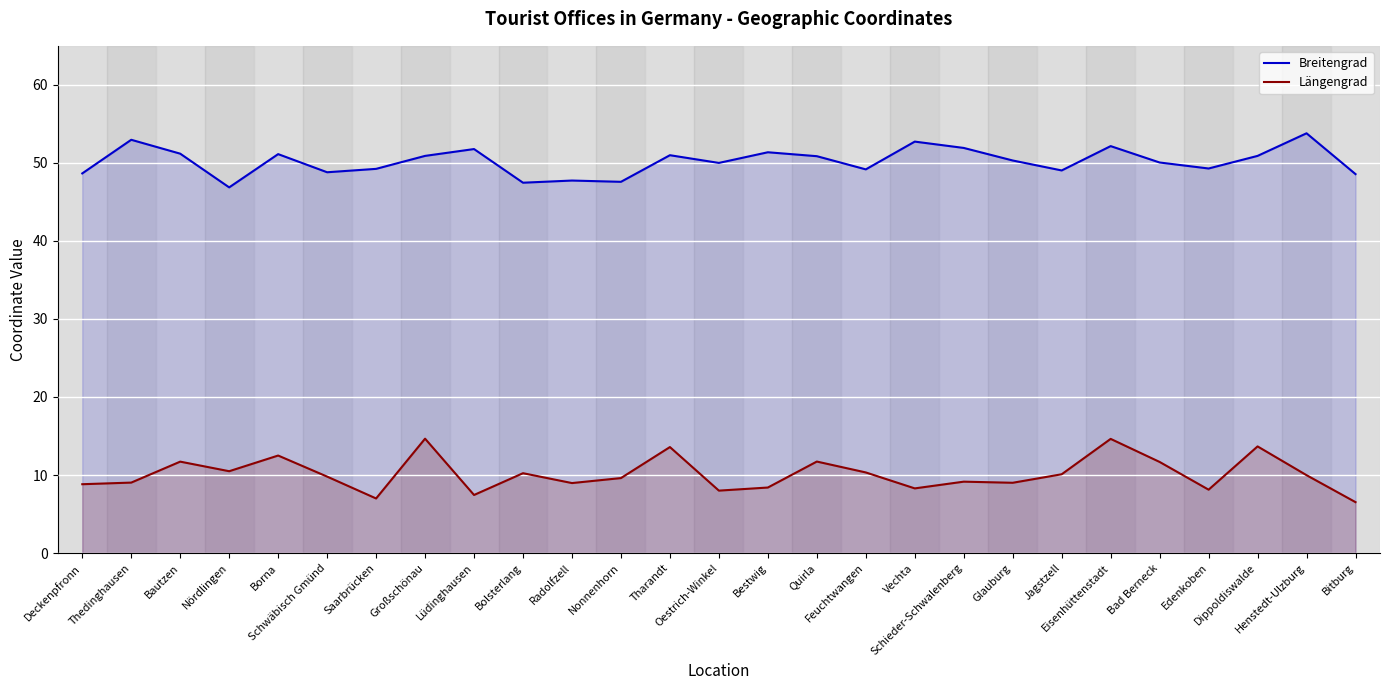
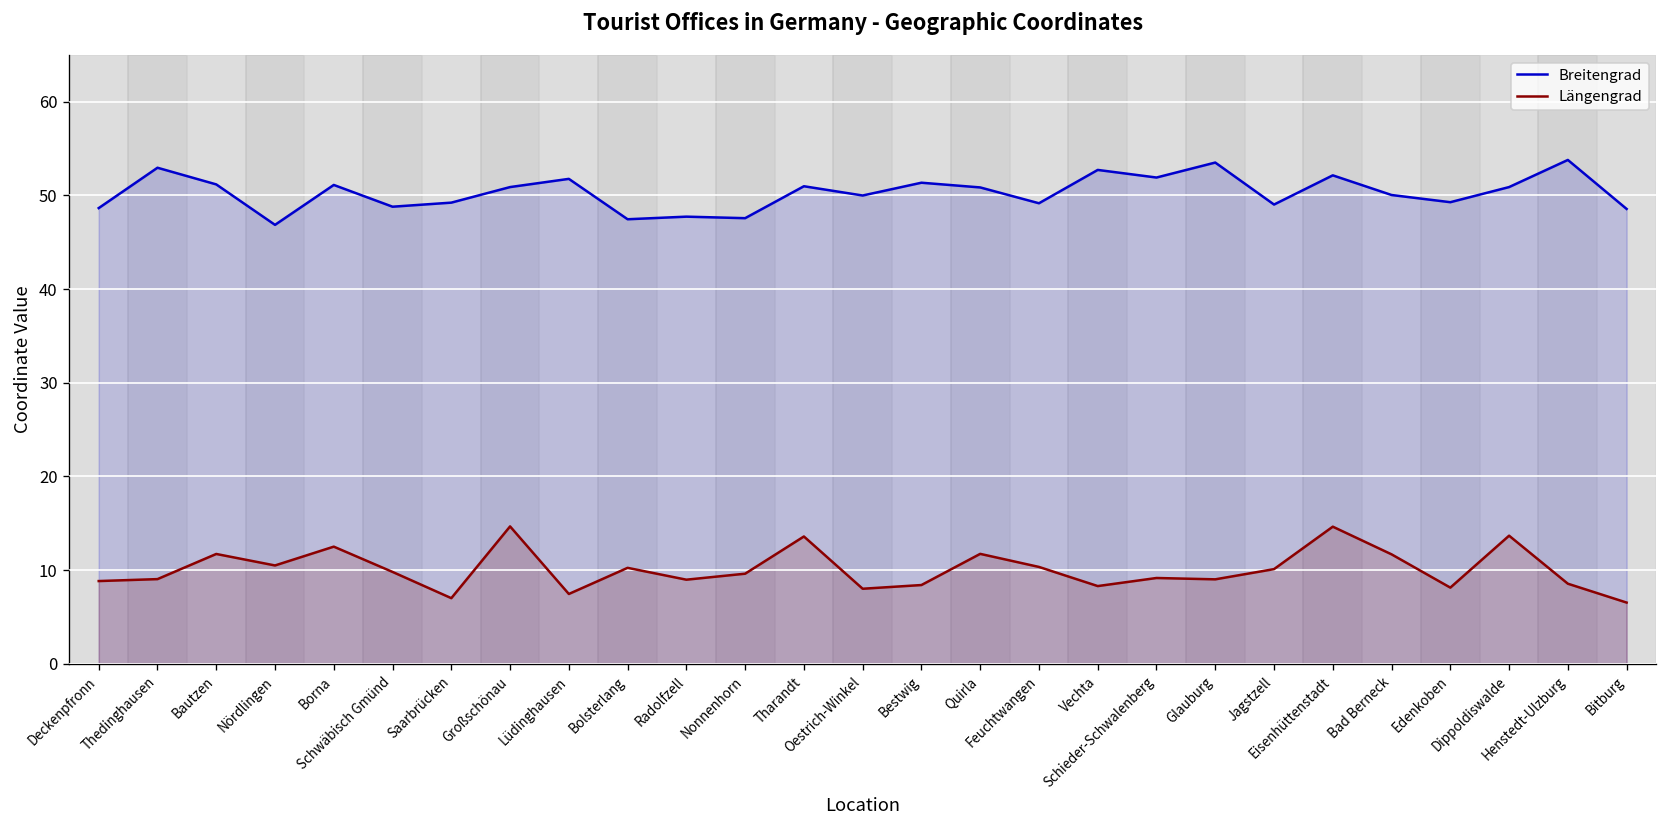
  {
    "Breitengrad": {
      "Deckenpfronn": 49,
      "Thedinghausen": 53,
      "Bautzen": 51,
      "Nördlingen": 47,
      "Borna": 51,
      "Schwäbisch Gmünd": 49,
      "Saarbrücken": 49,
      "Großschönau": 51,
      "Lüdinghausen": 52,
      "Bolsterlang": 47,
      "Radolfzell": 48,
      "Nonnenhorn": 48,
      "Tharandt": 51,
      "Oestrich-Winkel": 50,
      "Bestwig": 51,
      "Quirla": 51,
      "Feuchtwangen": 49,
      "Vechta": 53,
      "Schieder-Schwalenberg": 52,
-     "Glauburg": 50,
+     "Glauburg": 54,
      "Jagstzell": 49,
      "Eisenhüttenstadt": 52,
      "Bad Berneck": 50,
      "Edenkoben": 49,
      "Dippoldiswalde": 51,
      "Henstedt-Ulzburg": 54,
      "Bitburg": 49
    },
    "Längengrad": {
      "Deckenpfronn": 9,
      "Thedinghausen": 9,
      "Bautzen": 12,
      "Nördlingen": 10,
      "Borna": 12,
      "Schwäbisch Gmünd": 10,
      "Saarbrücken": 7,
      "Großschönau": 15,
      "Lüdinghausen": 7,
      "Bolsterlang": 10,
      "Radolfzell": 9,
      "Nonnenhorn": 10,
      "Tharandt": 14,
      "Oestrich-Winkel": 8,
      "Bestwig": 8,
      "Quirla": 12,
      "Feuchtwangen": 10,
      "Vechta": 8,
      "Schieder-Schwalenberg": 9,
      "Glauburg": 9,
      "Jagstzell": 10,
      "Eisenhüttenstadt": 15,
      "Bad Berneck": 12,
      "Edenkoben": 8,
      "Dippoldiswalde": 14,
-     "Henstedt-Ulzburg": 10,
+     "Henstedt-Ulzburg": 9,
      "Bitburg": 7
    }
  }
